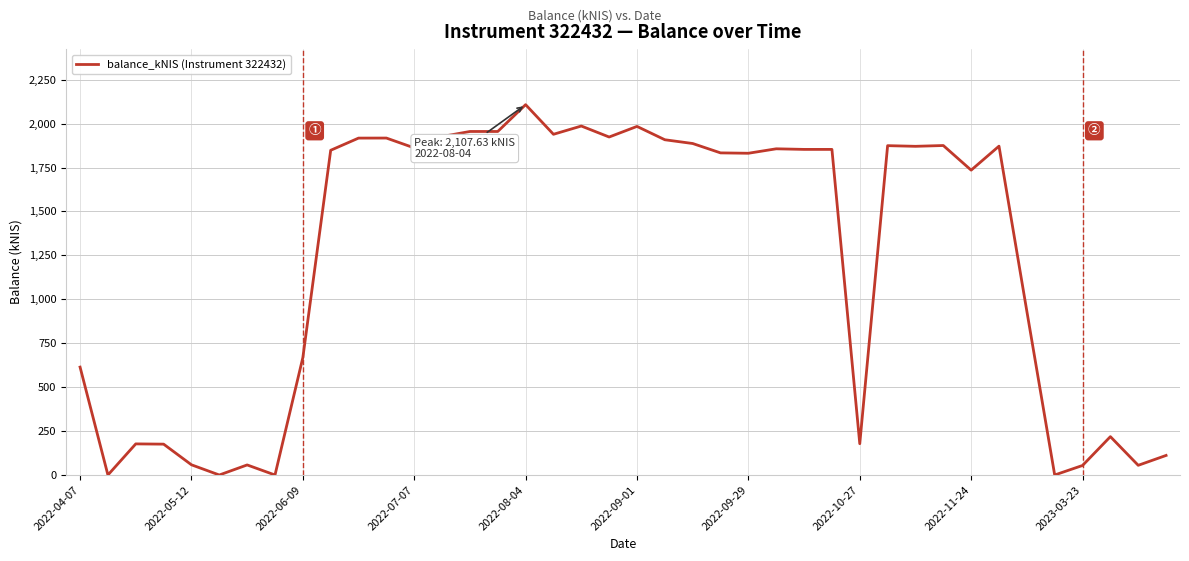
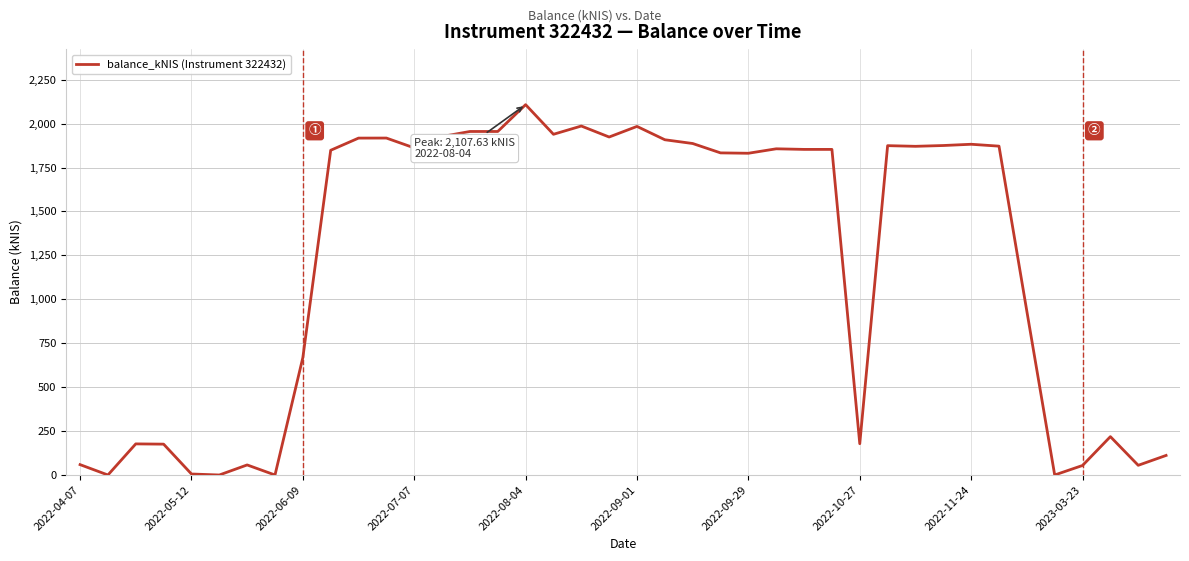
  {
-   "2022-04-07": "610",
-   "2022-05-12": "60",
+   "2022-04-07": "60",
+   "2022-05-12": "10",
    "2022-06-09": "670",
    "2022-08-04": "2,110",
    "2022-09-01": "1,980",
    "2022-09-29": "1,830",
    "2022-10-27": "180",
-   "2022-11-24": "1,730",
+   "2022-11-24": "1,880",
    "2023-03-23": "50"
  }
